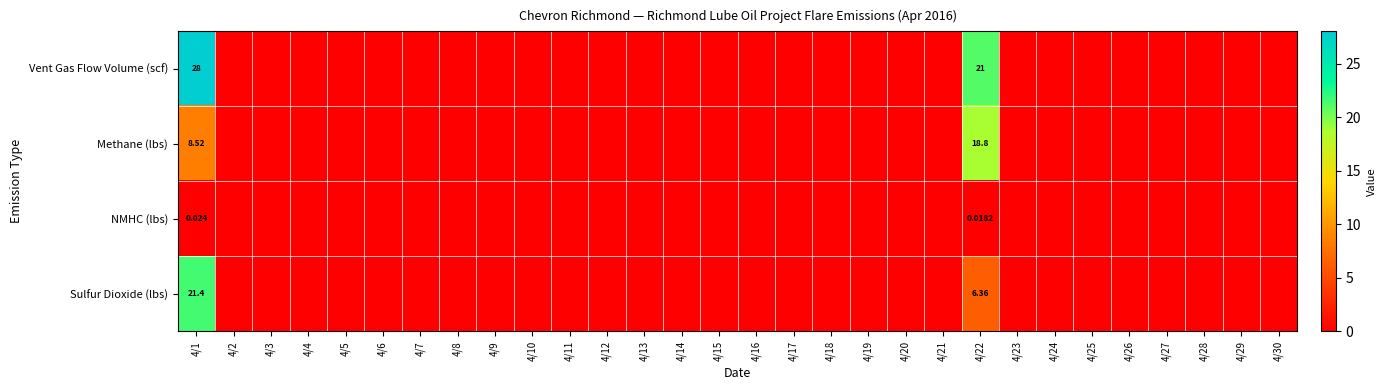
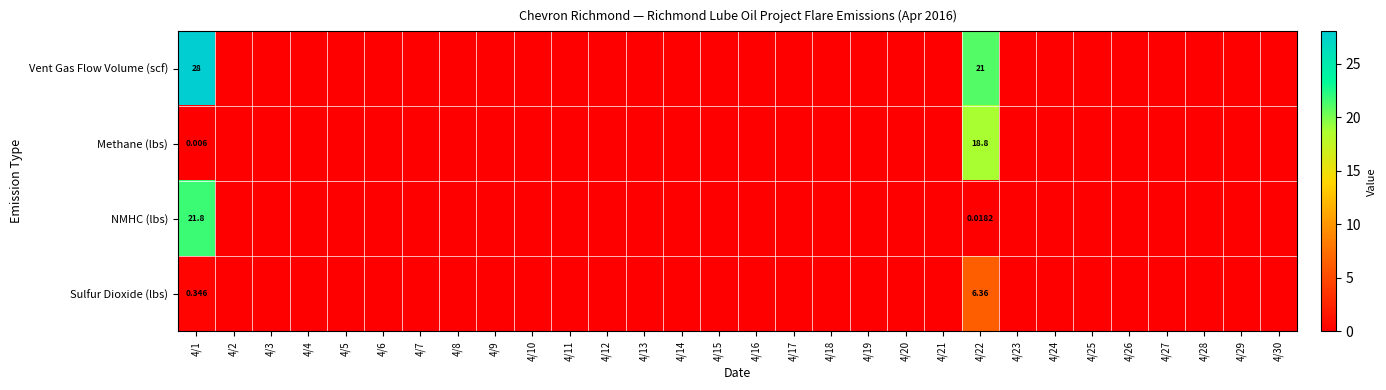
  {
    "Vent Gas Flow Volume (scf)": {
      "4/1": 28,
      "4/22": 21
    },
    "Methane (lbs)": {
-     "4/1": 8.52,
+     "4/1": 0.006,
      "4/22": 18.8
    },
    "NMHC (lbs)": {
-     "4/1": 0.024,
+     "4/1": 21.8,
      "4/22": 0.0182
    },
    "Sulfur Dioxide (lbs)": {
-     "4/1": 21.4,
+     "4/1": 0.346,
      "4/22": 6.36
    }
  }
